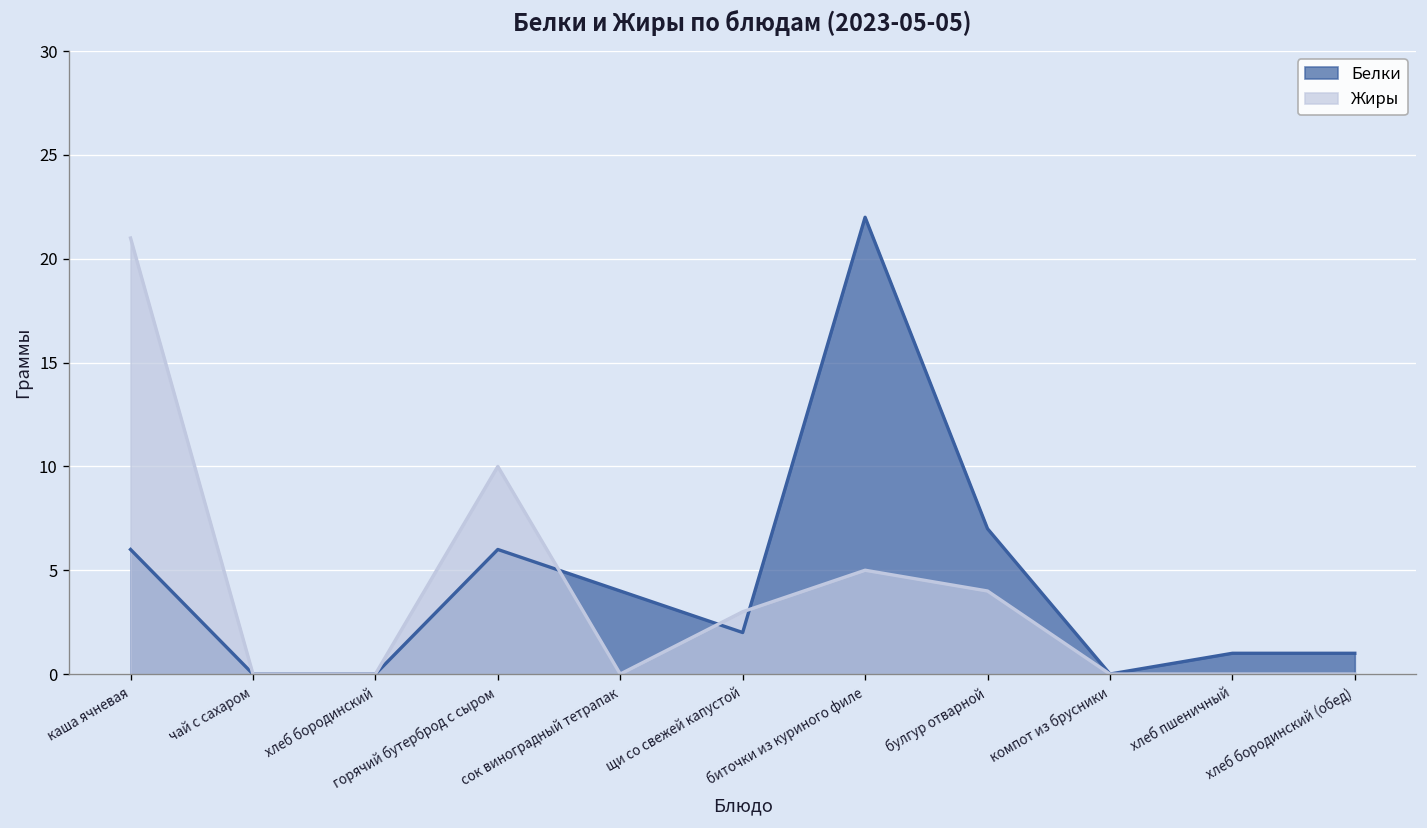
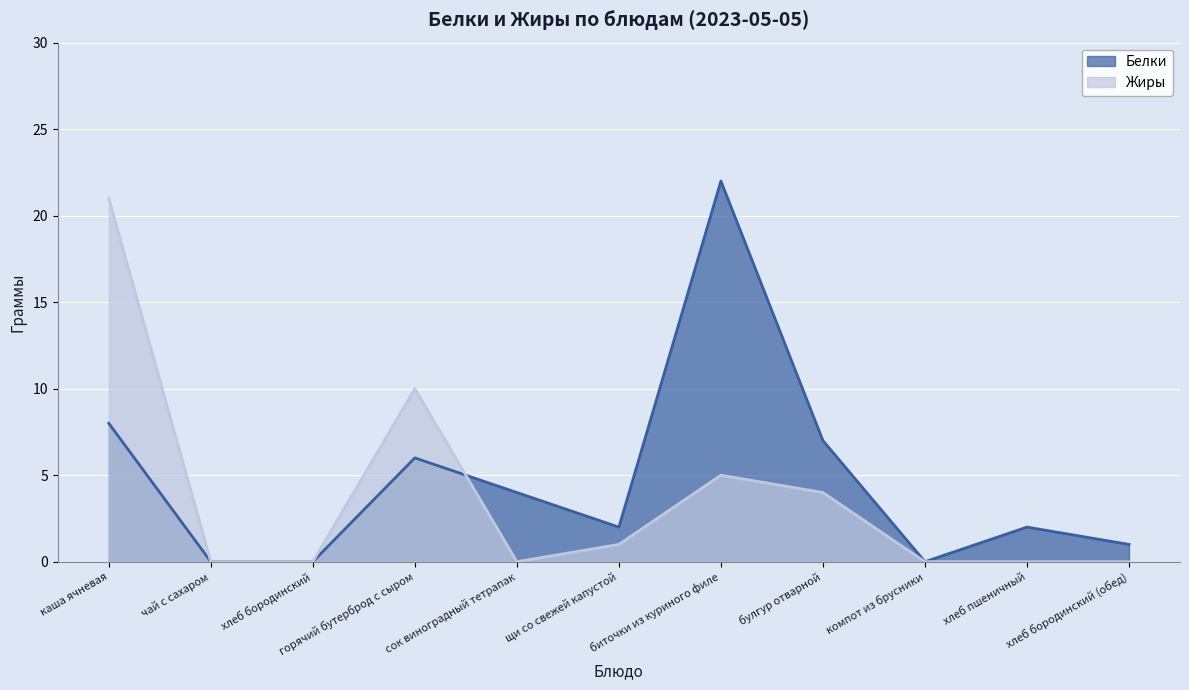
  {
    "Белки": {
-     "каша ячневая": 6,
+     "каша ячневая": 8,
      "горячий бутерброд с сыром": 6,
      "сок виноградный тетрапак": 4,
      "щи со свежей капустой": 2,
      "биточки из куриного филе": 22,
      "булгур отварной": 7,
-     "хлеб пшеничный": 1,
+     "хлеб пшеничный": 2,
      "хлеб бородинский (обед)": 1
    },
    "Жиры": {
      "каша ячневая": 21,
      "горячий бутерброд с сыром": 10,
      "сок виноградный тетрапак": 0,
-     "щи со свежей капустой": 3,
+     "щи со свежей капустой": 1,
      "биточки из куриного филе": 5,
      "булгур отварной": 4,
      "хлеб пшеничный": 0,
      "хлеб бородинский (обед)": 0
    }
  }
